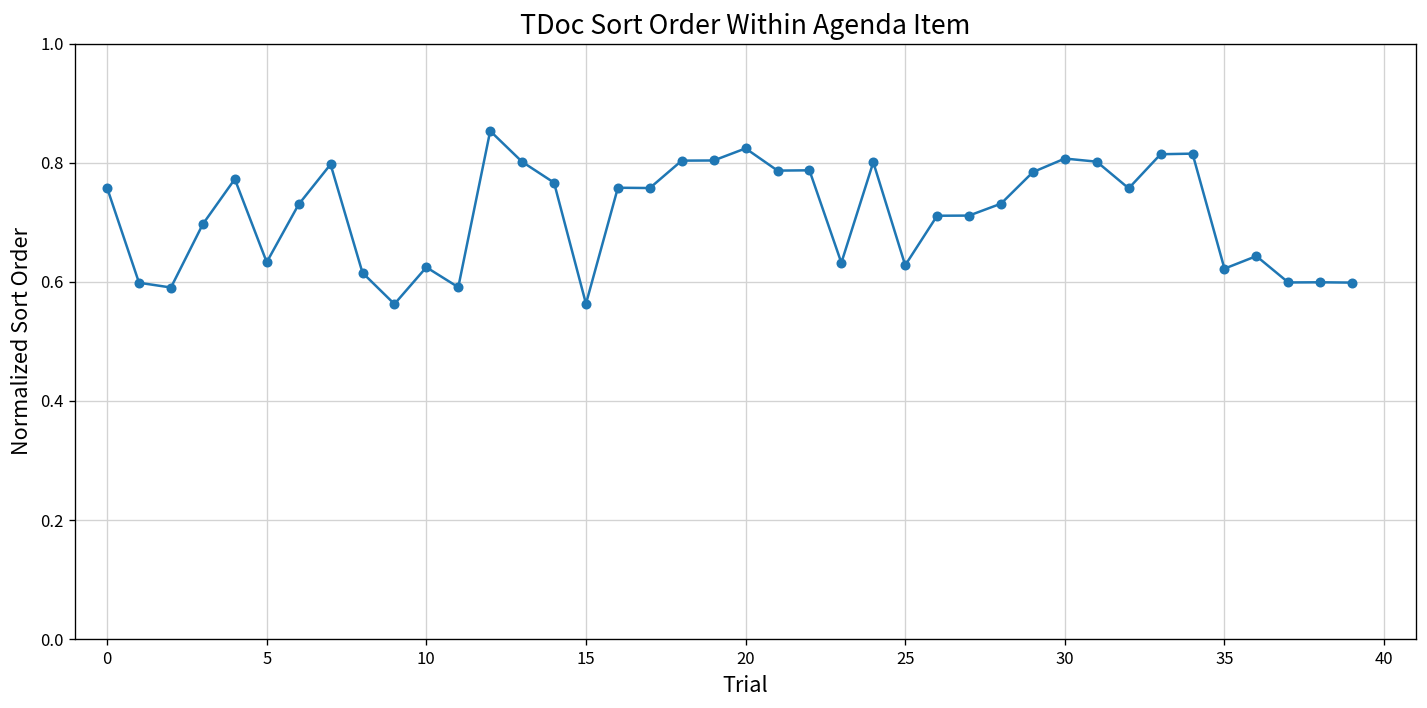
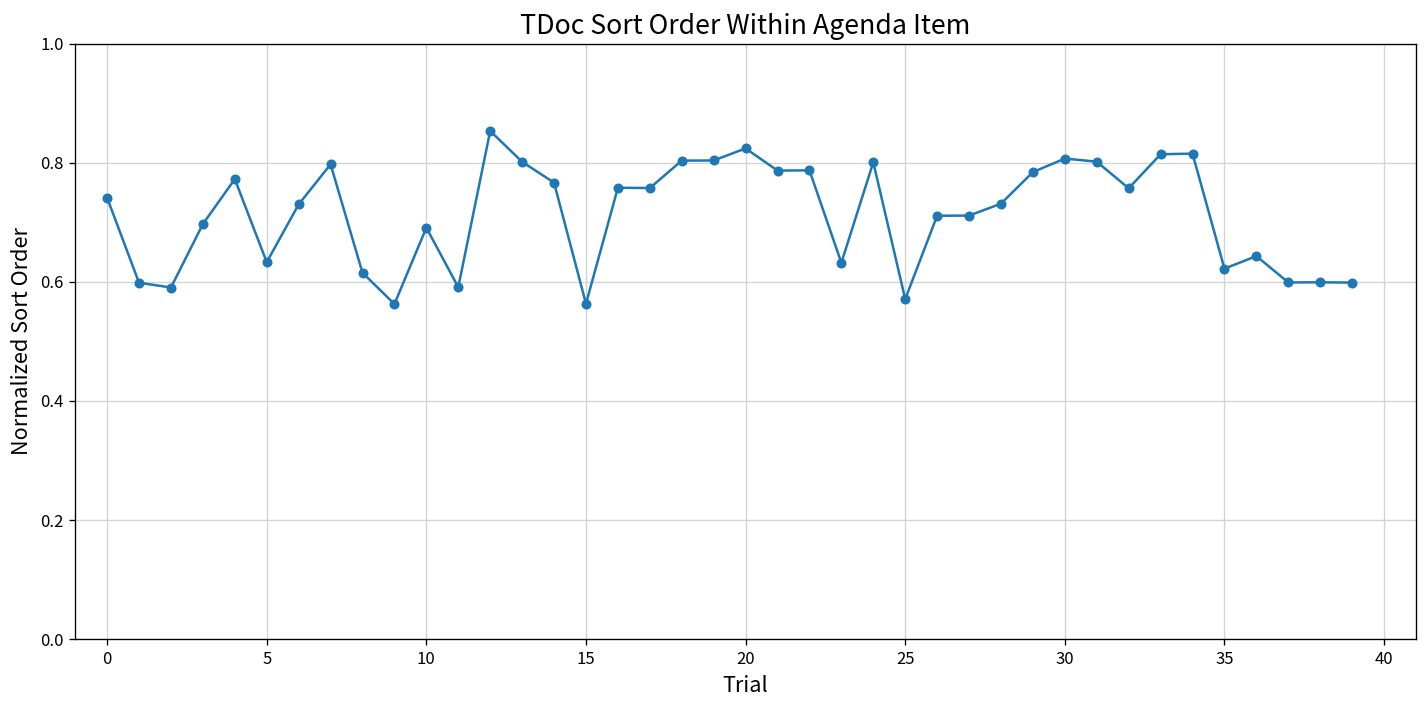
  {
-   "0": 0.76,
+   "0": 0.74,
    "5": 0.63,
-   "10": 0.62,
+   "10": 0.69,
    "15": 0.56,
    "20": 0.82,
-   "25": 0.63,
+   "25": 0.57,
    "30": 0.81,
    "35": 0.62
  }
